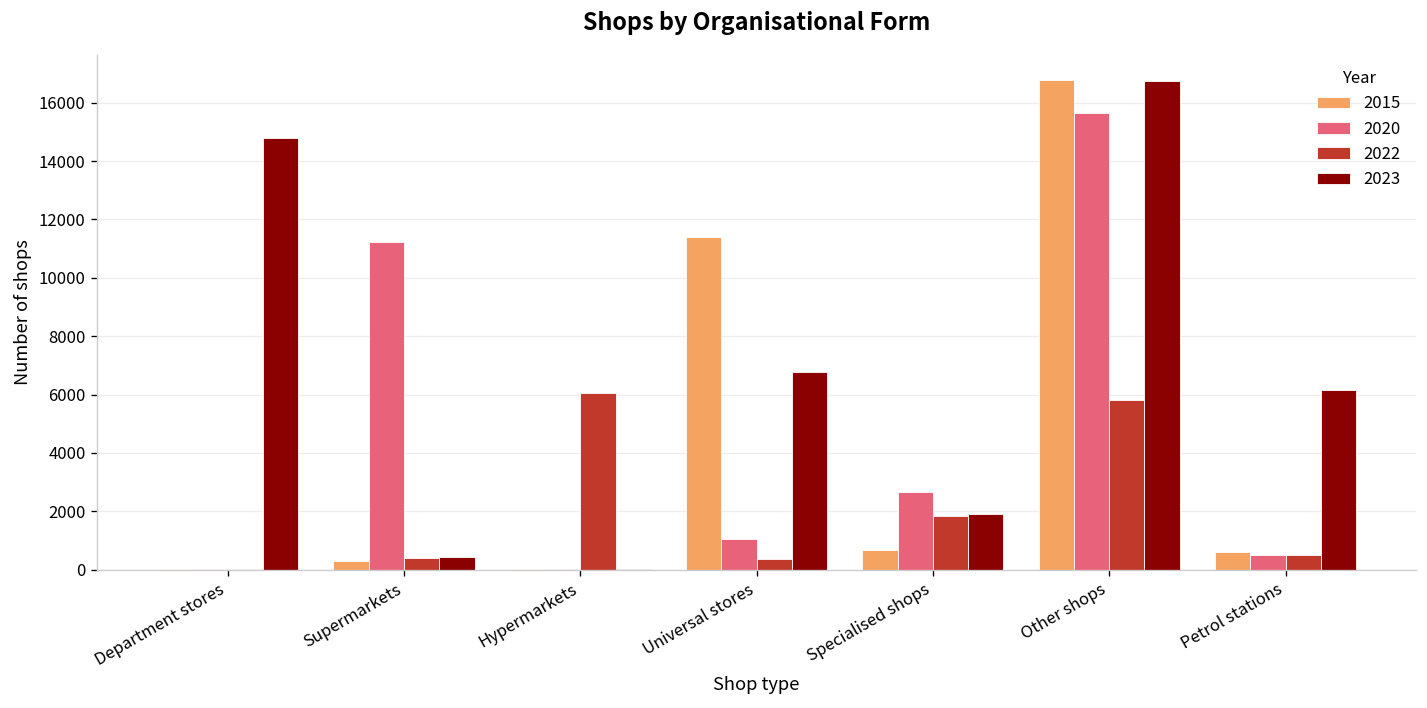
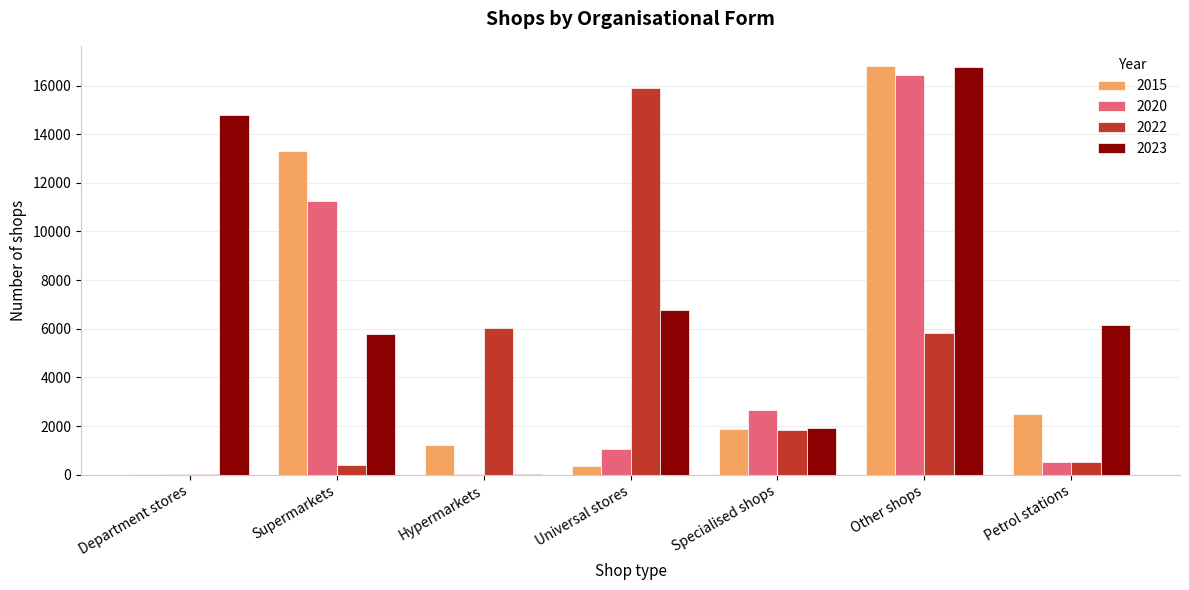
  {
    "2015": {
-     "Supermarkets": 300,
-     "Hypermarkets": 0,
-     "Universal stores": 11400,
-     "Specialised shops": 700,
+     "Supermarkets": 13300,
+     "Hypermarkets": 1200,
+     "Universal stores": 400,
+     "Specialised shops": 1900,
      "Other shops": 16800,
-     "Petrol stations": 600
+     "Petrol stations": 2500
    },
    "2020": {
      "Supermarkets": 11200,
      "Universal stores": 1100,
      "Specialised shops": 2600,
-     "Other shops": 15600,
+     "Other shops": 16400,
      "Petrol stations": 500
    },
    "2022": {
      "Supermarkets": 400,
      "Hypermarkets": 6100,
-     "Universal stores": 400,
+     "Universal stores": 15900,
      "Specialised shops": 1800,
      "Other shops": 5800,
      "Petrol stations": 500
    },
    "2023": {
      "Department stores": 14800,
-     "Supermarkets": 400,
+     "Supermarkets": 5800,
      "Universal stores": 6800,
      "Specialised shops": 1900,
      "Other shops": 16700,
      "Petrol stations": 6100
    }
  }
